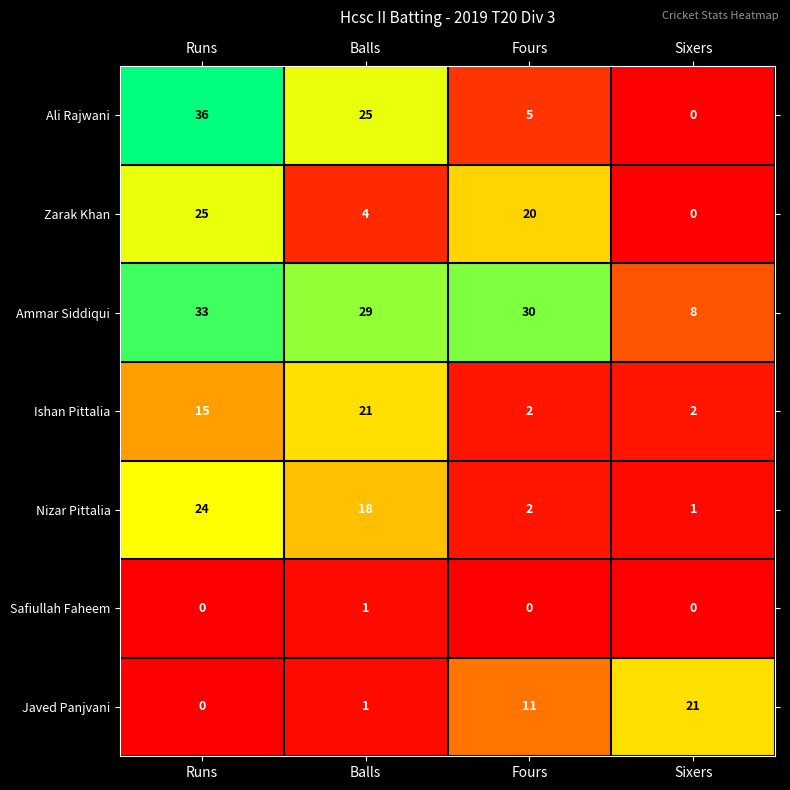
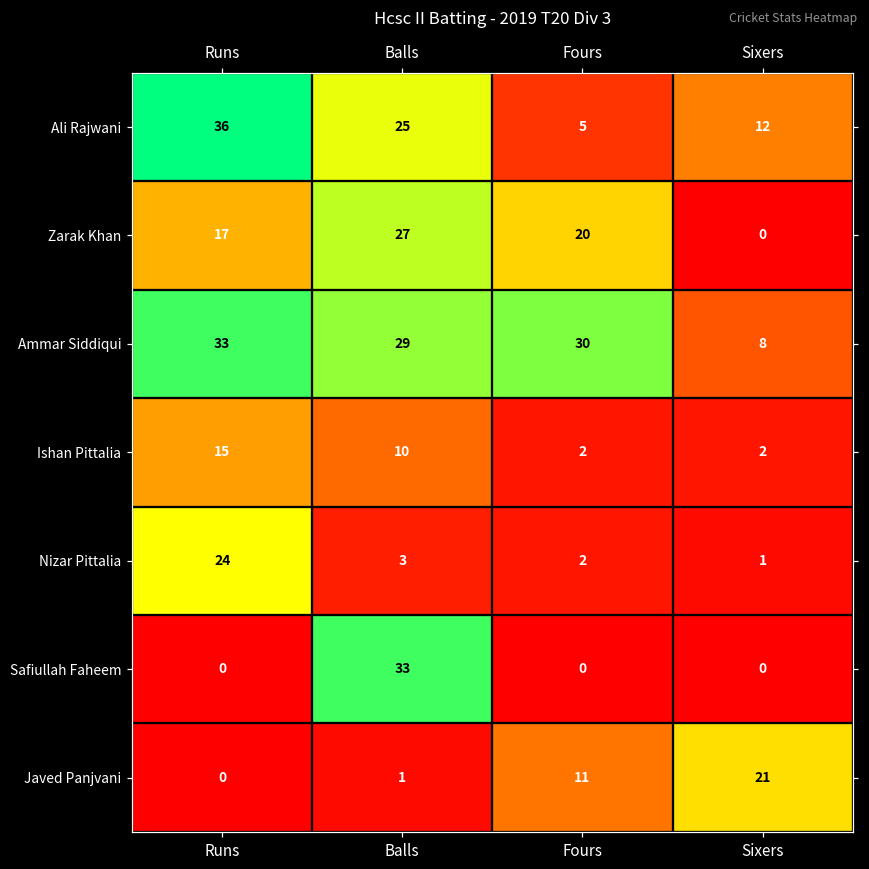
  {
    "Ali Rajwani": {
      "Runs": 36,
      "Balls": 25,
      "Fours": 5,
-     "Sixers": 0
+     "Sixers": 12
    },
    "Zarak Khan": {
-     "Runs": 25,
-     "Balls": 4,
+     "Runs": 17,
+     "Balls": 27,
      "Fours": 20,
      "Sixers": 0
    },
    "Ammar Siddiqui": {
      "Runs": 33,
      "Balls": 29,
      "Fours": 30,
      "Sixers": 8
    },
    "Ishan Pittalia": {
      "Runs": 15,
-     "Balls": 21,
+     "Balls": 10,
      "Fours": 2,
      "Sixers": 2
    },
    "Nizar Pittalia": {
      "Runs": 24,
-     "Balls": 18,
+     "Balls": 3,
      "Fours": 2,
      "Sixers": 1
    },
    "Safiullah Faheem": {
      "Runs": 0,
-     "Balls": 1,
+     "Balls": 33,
      "Fours": 0,
      "Sixers": 0
    },
    "Javed Panjvani": {
      "Runs": 0,
      "Balls": 1,
      "Fours": 11,
      "Sixers": 21
    }
  }
